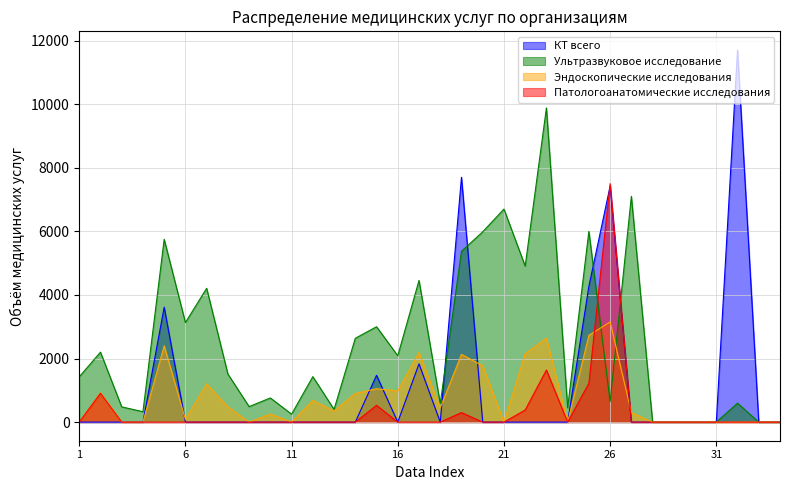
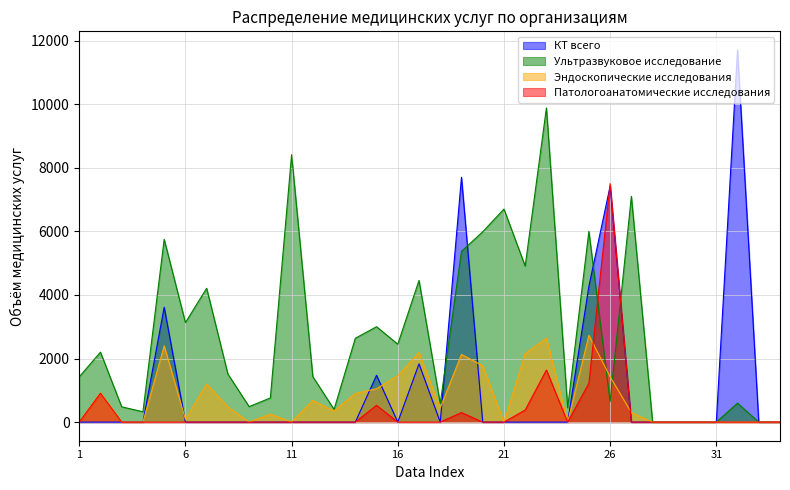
  {
    "КТ всего": {
      "26": 7400
    },
    "Ультразвуковое исследование": {
      "1": 1400,
      "6": 3100,
-     "11": 300,
-     "16": 2100,
+     "11": 8400,
+     "16": 2500,
      "21": 6700,
      "26": 600
    },
    "Эндоскопические исследования": {
      "6": 100,
-     "16": 1000,
-     "26": 3200
+     "16": 1500,
+     "26": 1400
    },
    "Патологоанатомические исследования": {
      "26": 7500
    }
  }
